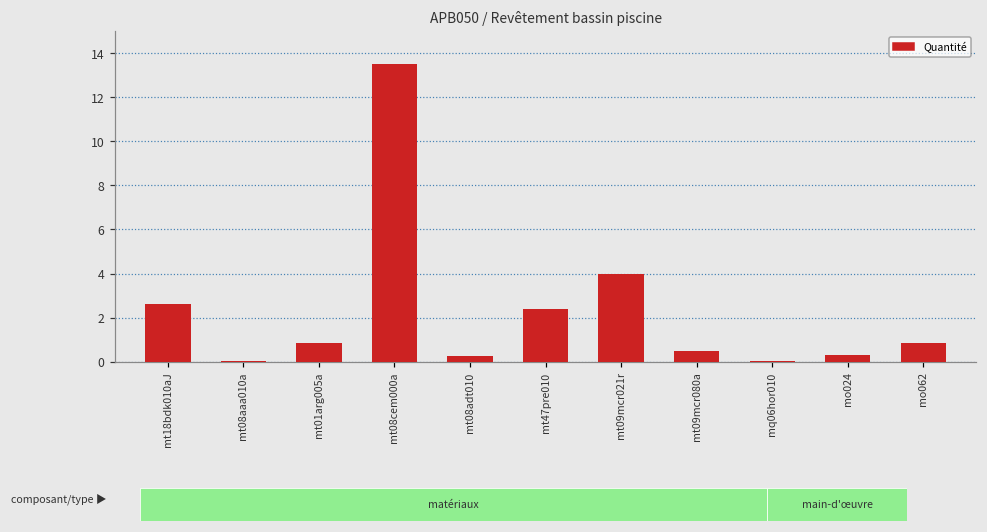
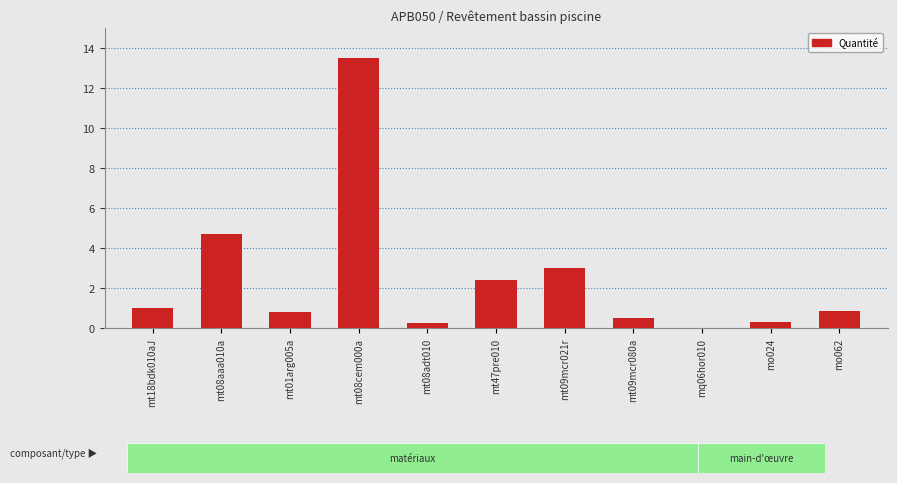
  {
-   "mt18bdk010aJ": 2.6,
-   "mt08aaa010a": 0.0,
+   "mt18bdk010aJ": 1.0,
+   "mt08aaa010a": 4.7,
    "mt01arg005a": 0.8,
    "mt08cem000a": 13.5,
    "mt08adt010": 0.3,
    "mt47pre010": 2.4,
-   "mt09mcr021r": 4,
+   "mt09mcr021r": 3,
    "mt09mcr080a": 0.5,
    "mo024": 0.3,
    "mo062": 0.9
  }
